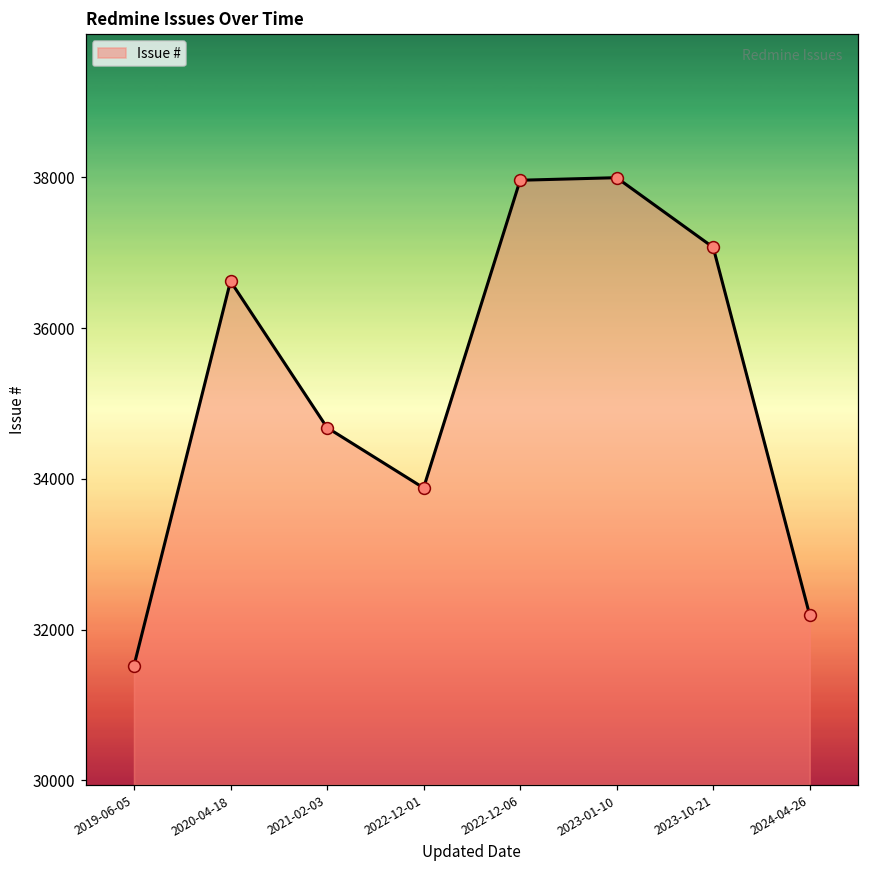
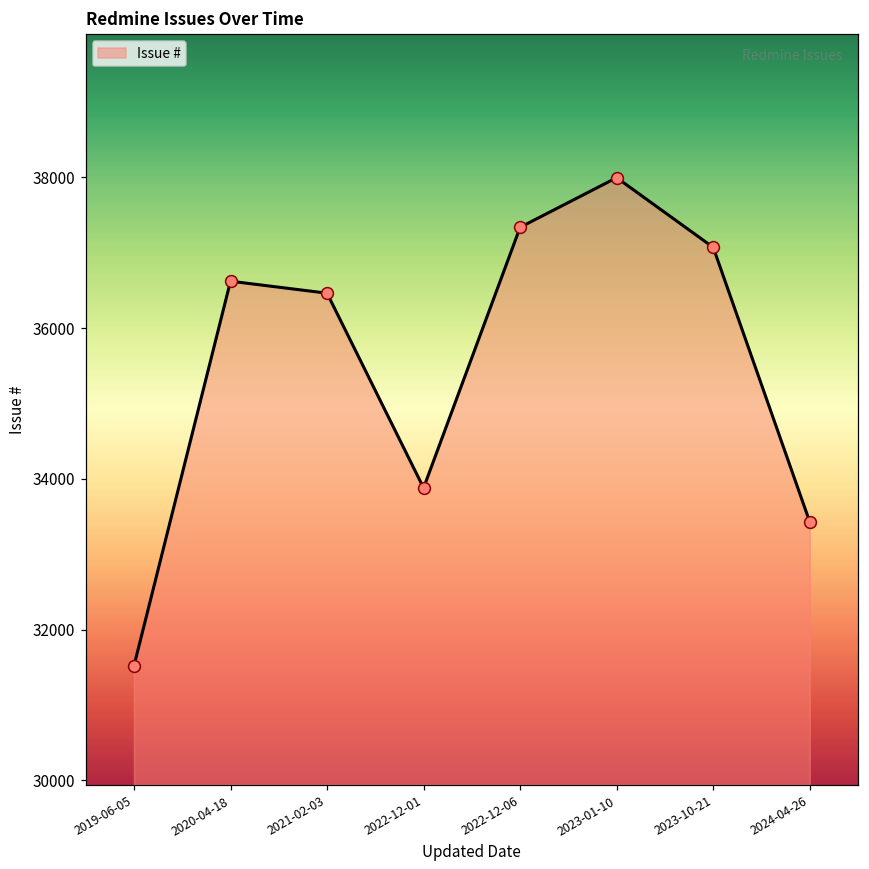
  {
    "2019-06-05": 31500,
    "2020-04-18": 36600,
-   "2021-02-03": 34700,
+   "2021-02-03": 36500,
    "2022-12-01": 33900,
-   "2022-12-06": 38000,
+   "2022-12-06": 37300,
    "2023-01-10": 38000,
    "2023-10-21": 37100,
-   "2024-04-26": 32200
+   "2024-04-26": 33400
  }
